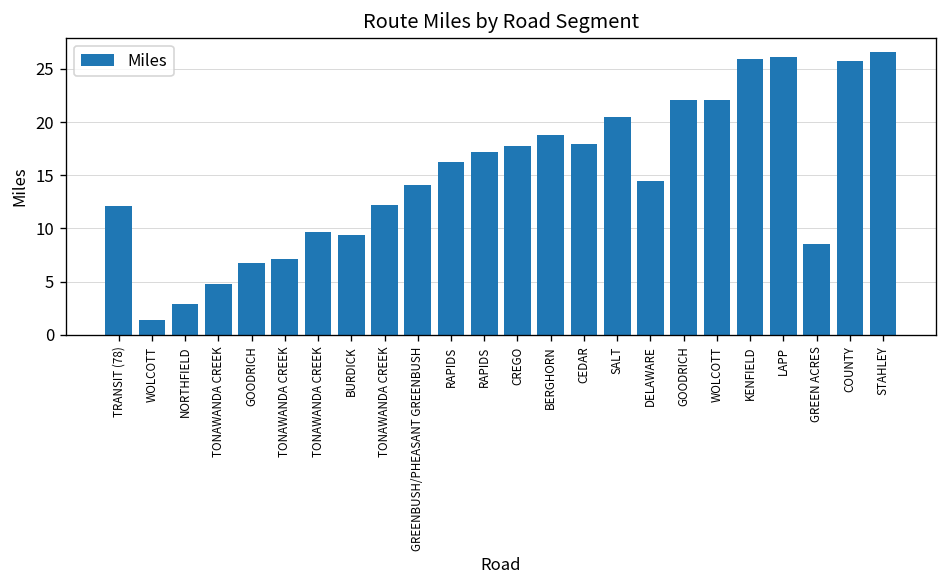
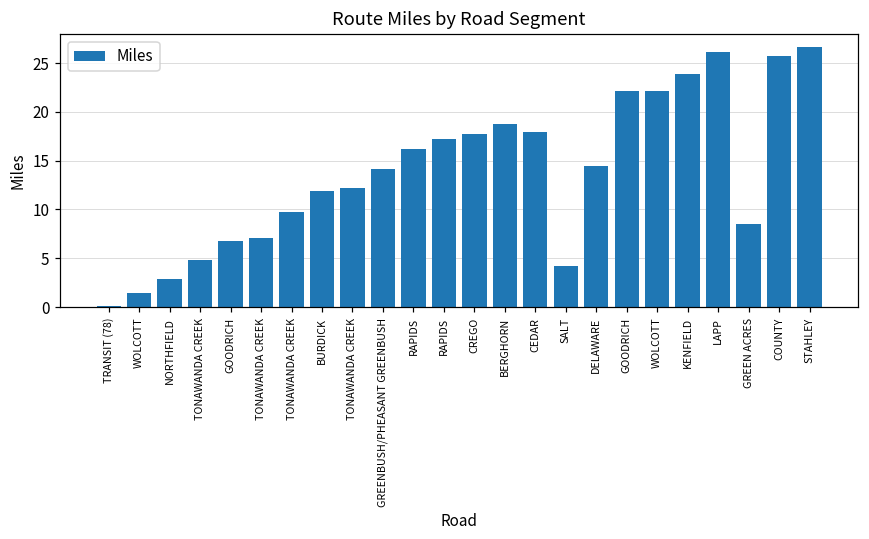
  {
-   "TRANSIT (78)": 12,
+   "TRANSIT (78)": 0,
    "NORTHFIELD": 3,
-   "BURDICK": 9,
+   "BURDICK": 12,
    "GREENBUSH/PHEASANT GREENBUSH": 14,
    "CREGO": 18,
    "BERGHORN": 19,
    "CEDAR": 18,
-   "SALT": 21,
+   "SALT": 4,
    "DELAWARE": 15,
-   "KENFIELD": 26,
+   "KENFIELD": 24,
    "LAPP": 26,
    "GREEN ACRES": 9,
    "COUNTY": 26,
    "STAHLEY": 27
  }
